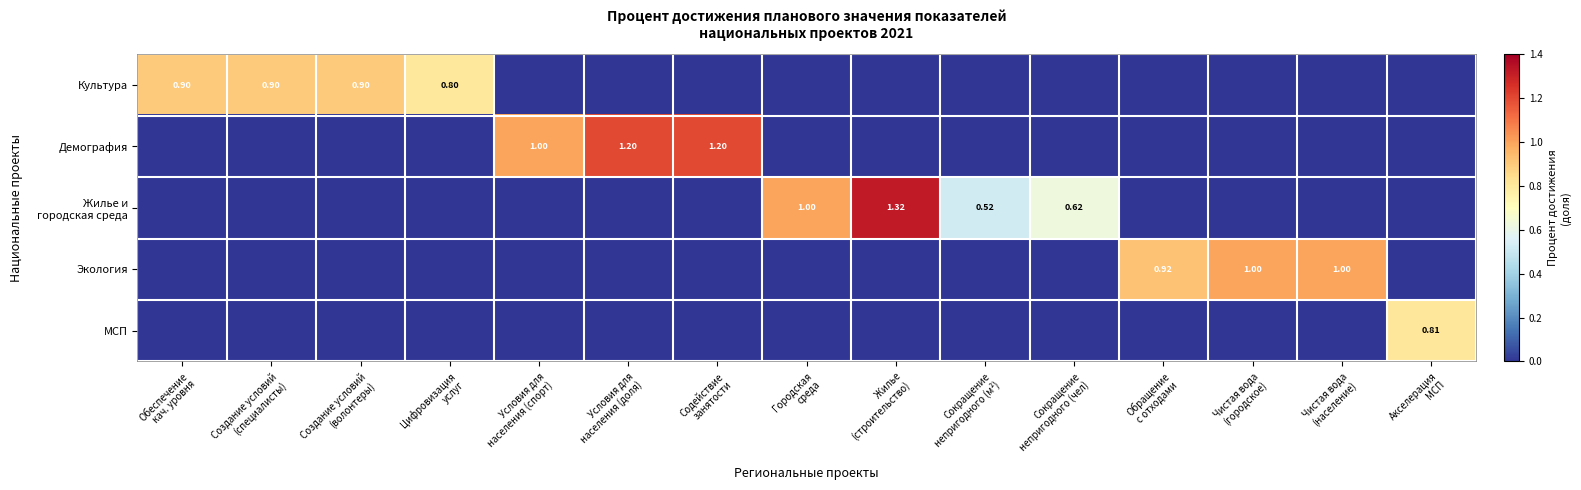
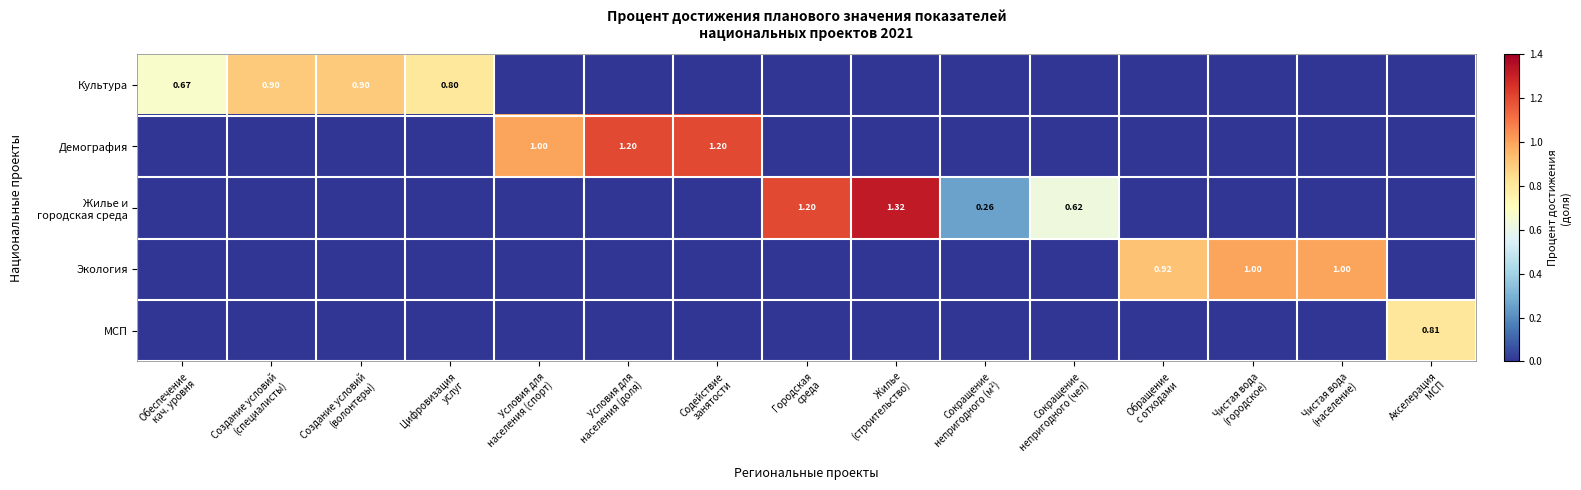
  {
    "Культура": {
-     "Обеспечение кач. уровня": 0.90,
+     "Обеспечение кач. уровня": 0.67,
      "Создание условий (специалисты)": 0.90,
      "Создание условий (волонтеры)": 0.90,
      "Цифровизация услуг": 0.80
    },
    "Демография": {
      "Условия для населения (спорт)": 1.00,
      "Условия для населения (доля)": 1.20,
      "Содействие занятости": 1.20
    },
    "Жилье и городская среда": {
-     "Городская среда": 1.00,
+     "Городская среда": 1.20,
      "Жилье (строительство)": 1.32,
-     "Сокращение непригодного (м²)": 0.52,
+     "Сокращение непригодного (м²)": 0.26,
      "Сокращение непригодного (чел)": 0.62
    },
    "Экология": {
      "Обращение с отходами": 0.92,
      "Чистая вода (городское)": 1.00,
      "Чистая вода (население)": 1.00
    },
    "МСП": {
      "Акселерация МСП": 0.81
    }
  }
